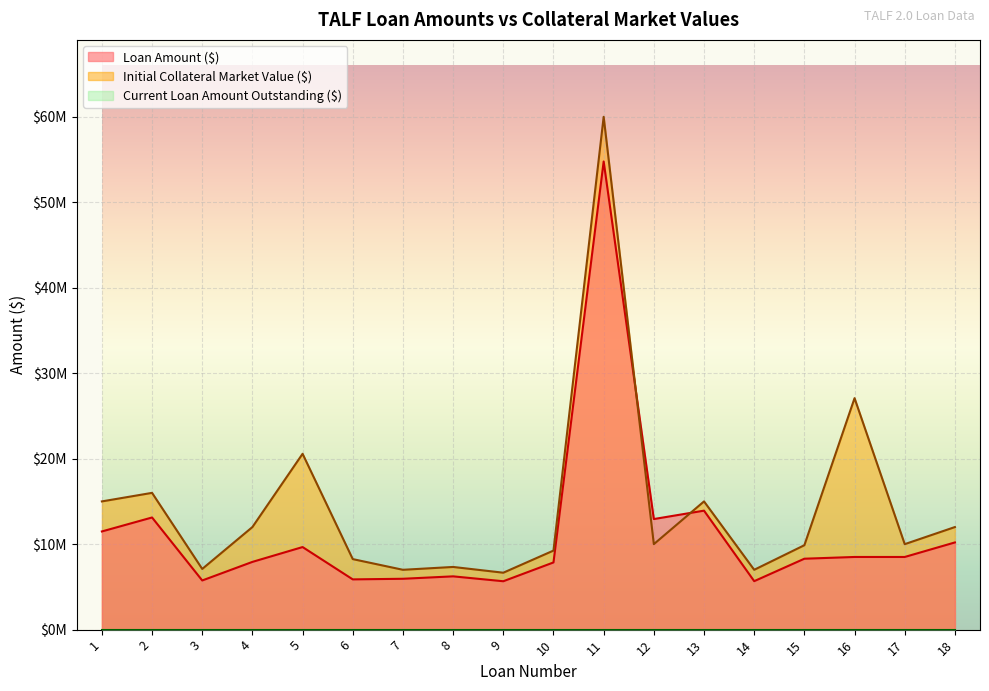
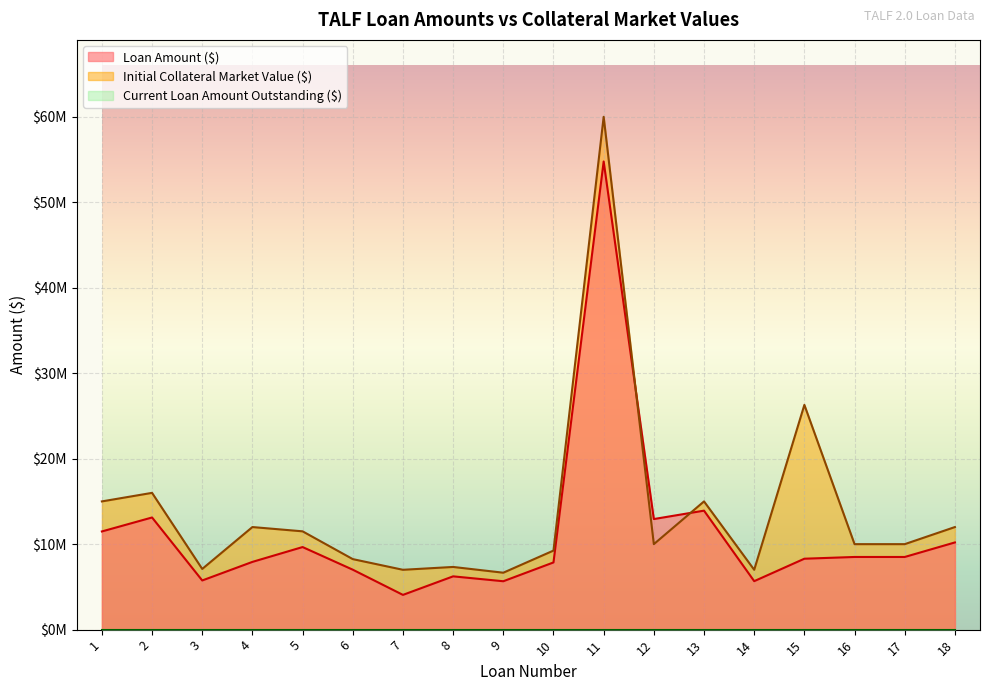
  {
    "Loan Amount ($)": {
      "1": "$11000000",
      "2": "$13000000",
      "3": "$6000000",
      "4": "$8000000",
      "5": "$10000000",
-     "6": "$6000000",
-     "7": "$6000000",
+     "6": "$7000000",
+     "7": "$4000000",
      "8": "$6000000",
      "9": "$6000000",
      "10": "$8000000",
      "11": "$55000000",
      "12": "$13000000",
      "13": "$14000000",
      "14": "$6000000",
      "15": "$8000000",
      "16": "$9000000",
      "17": "$9000000",
      "18": "$10000000"
    },
    "Initial Collateral Market Value ($)": {
      "1": "$15000000",
      "2": "$16000000",
      "3": "$7000000",
      "4": "$12000000",
-     "5": "$21000000",
+     "5": "$12000000",
      "6": "$8000000",
      "7": "$7000000",
      "8": "$7000000",
      "9": "$7000000",
      "10": "$9000000",
      "11": "$60000000",
      "12": "$10000000",
      "13": "$15000000",
      "14": "$7000000",
-     "15": "$10000000",
-     "16": "$27000000",
+     "15": "$26000000",
+     "16": "$10000000",
      "17": "$10000000",
      "18": "$12000000"
    },
    "Current Loan Amount Outstanding ($)": {
      "1": "$0",
      "2": "$0",
      "3": "$0",
      "4": "$0",
      "5": "$0",
      "6": "$0",
      "7": "$0",
      "8": "$0",
      "9": "$0",
      "10": "$0",
      "11": "$0",
      "12": "$0",
      "13": "$0",
      "14": "$0",
      "15": "$0",
      "16": "$0",
      "17": "$0",
      "18": "$0"
    }
  }
